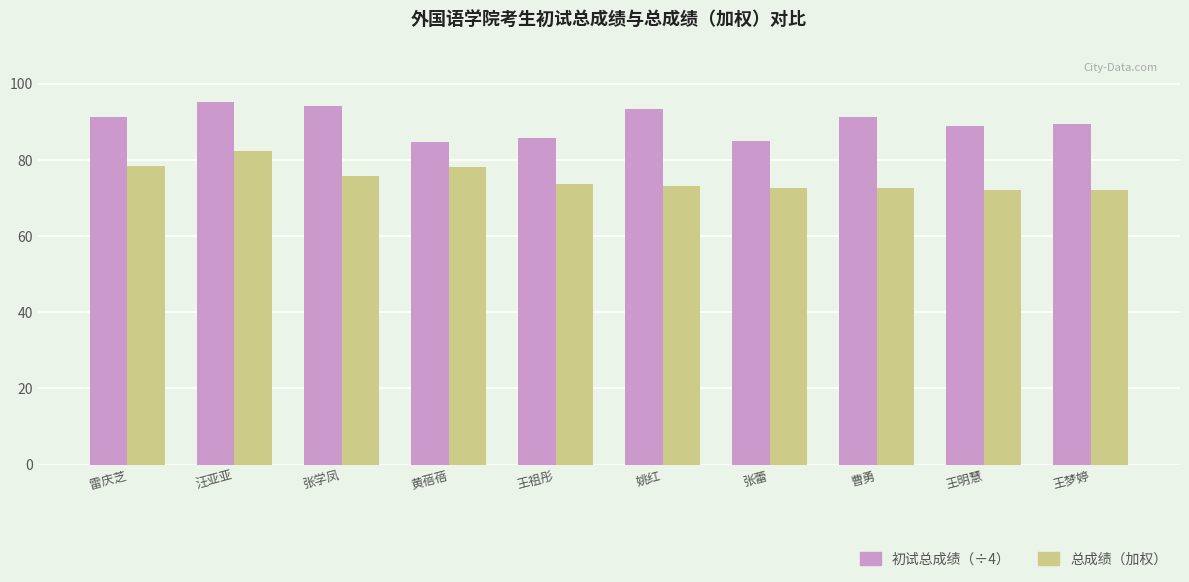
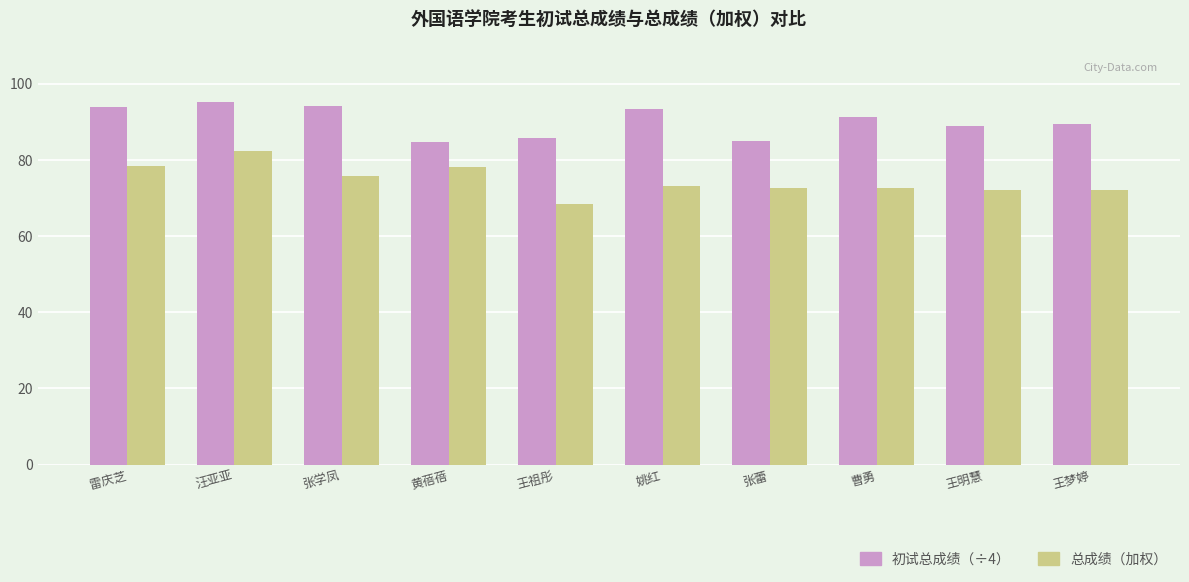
  {
    "初试总成绩（÷4）": {
-     "雷庆芝": 91,
+     "雷庆芝": 94,
      "汪亚亚": 95,
      "张学凤": 94,
      "黄蓓蓓": 85,
      "王祖彤": 86,
      "姚红": 93,
      "张蕾": 85,
      "曹勇": 91,
      "王明慧": 89,
      "王梦婷": 90
    },
    "总成绩（加权）": {
      "雷庆芝": 78,
      "汪亚亚": 82,
      "张学凤": 76,
      "黄蓓蓓": 78,
-     "王祖彤": 74,
+     "王祖彤": 68,
      "姚红": 73,
      "张蕾": 73,
      "曹勇": 73,
      "王明慧": 72,
      "王梦婷": 72
    }
  }
